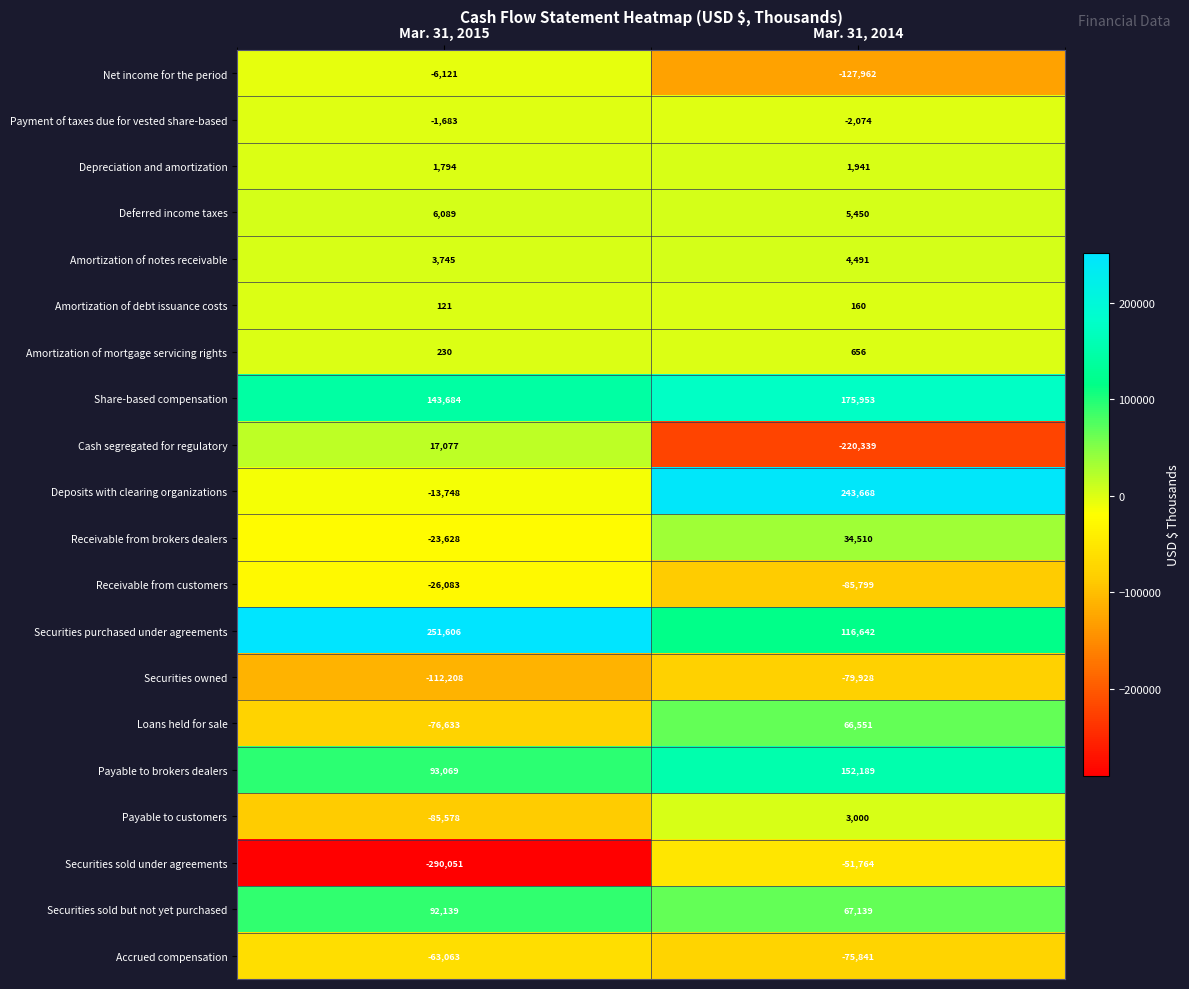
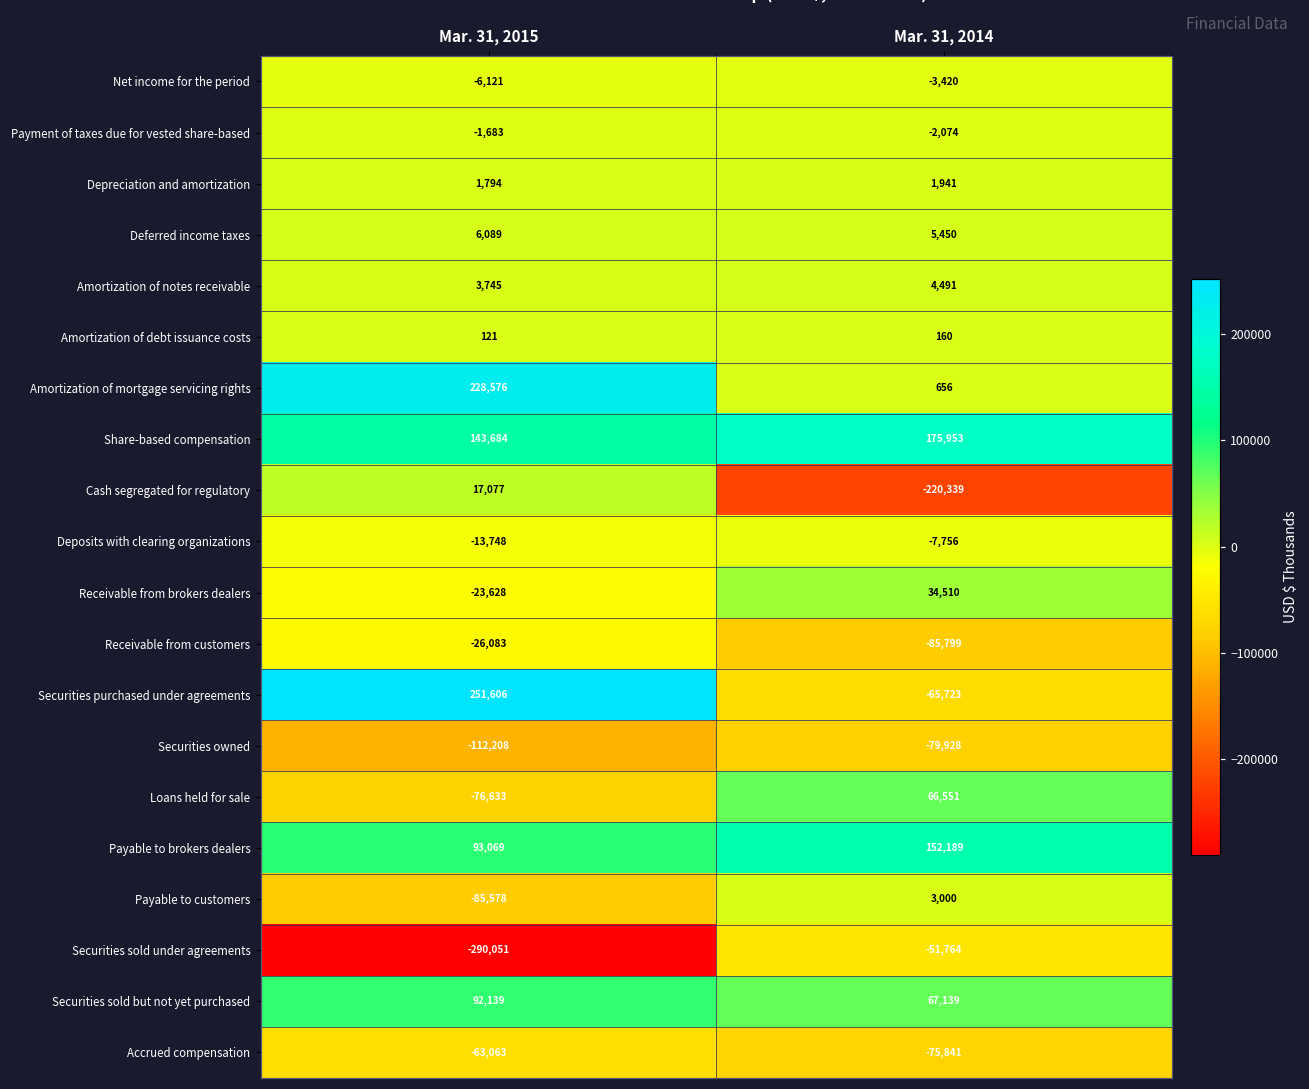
  {
    "Net income for the period": {
      "Mar. 31, 2015": "-6,121",
-     "Mar. 31, 2014": "-127,962"
+     "Mar. 31, 2014": "-3,420"
    },
    "Payment of taxes due for vested share-based": {
      "Mar. 31, 2015": "-1,683",
      "Mar. 31, 2014": "-2,074"
    },
    "Depreciation and amortization": {
      "Mar. 31, 2015": "1,794",
      "Mar. 31, 2014": "1,941"
    },
    "Deferred income taxes": {
      "Mar. 31, 2015": "6,089",
      "Mar. 31, 2014": "5,450"
    },
    "Amortization of notes receivable": {
      "Mar. 31, 2015": "3,745",
      "Mar. 31, 2014": "4,491"
    },
    "Amortization of debt issuance costs": {
      "Mar. 31, 2015": "121",
      "Mar. 31, 2014": "160"
    },
    "Amortization of mortgage servicing rights": {
-     "Mar. 31, 2015": "230",
+     "Mar. 31, 2015": "228,576",
      "Mar. 31, 2014": "656"
    },
    "Share-based compensation": {
      "Mar. 31, 2015": "143,684",
      "Mar. 31, 2014": "175,953"
    },
    "Cash segregated for regulatory": {
      "Mar. 31, 2015": "17,077",
      "Mar. 31, 2014": "-220,339"
    },
    "Deposits with clearing organizations": {
      "Mar. 31, 2015": "-13,748",
-     "Mar. 31, 2014": "243,668"
+     "Mar. 31, 2014": "-7,756"
    },
    "Receivable from brokers dealers": {
      "Mar. 31, 2015": "-23,628",
      "Mar. 31, 2014": "34,510"
    },
    "Receivable from customers": {
      "Mar. 31, 2015": "-26,083",
      "Mar. 31, 2014": "-85,799"
    },
    "Securities purchased under agreements": {
      "Mar. 31, 2015": "251,606",
-     "Mar. 31, 2014": "116,642"
+     "Mar. 31, 2014": "-65,723"
    },
    "Securities owned": {
      "Mar. 31, 2015": "-112,208",
      "Mar. 31, 2014": "-79,928"
    },
    "Loans held for sale": {
      "Mar. 31, 2015": "-76,633",
      "Mar. 31, 2014": "66,551"
    },
    "Payable to brokers dealers": {
      "Mar. 31, 2015": "93,069",
      "Mar. 31, 2014": "152,189"
    },
    "Payable to customers": {
      "Mar. 31, 2015": "-85,578",
      "Mar. 31, 2014": "3,000"
    },
    "Securities sold under agreements": {
      "Mar. 31, 2015": "-290,051",
      "Mar. 31, 2014": "-51,764"
    },
    "Securities sold but not yet purchased": {
      "Mar. 31, 2015": "92,139",
      "Mar. 31, 2014": "67,139"
    },
    "Accrued compensation": {
      "Mar. 31, 2015": "-63,063",
      "Mar. 31, 2014": "-75,841"
    }
  }
